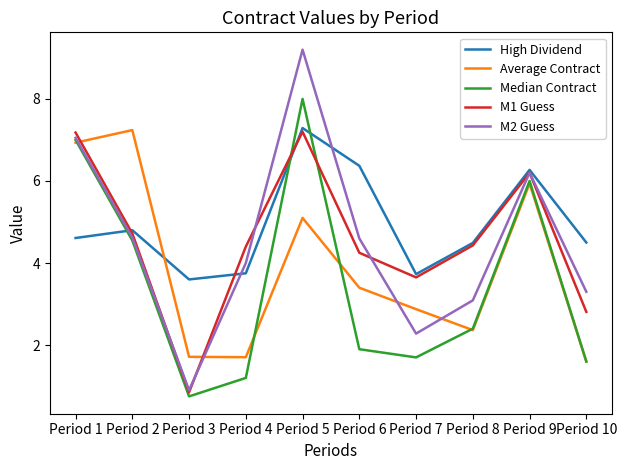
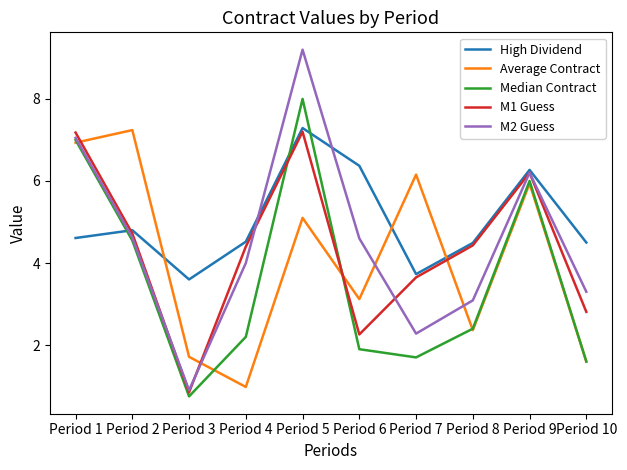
  {
    "High Dividend": {
      "Period 1": 4.6,
      "Period 2": 4.8,
      "Period 3": 3.6,
-     "Period 4": 3.8,
+     "Period 4": 4.5,
      "Period 5": 7.3,
      "Period 6": 6.4,
      "Period 7": 3.7,
      "Period 9": 6.3,
      "Period 10": 4.5
    },
    "Average Contract": {
      "Period 1": 6.9,
      "Period 2": 7.2,
      "Period 3": 1.7,
-     "Period 4": 1.7,
+     "Period 4": 1.0,
      "Period 5": 5.1,
-     "Period 6": 3.4,
-     "Period 7": 2.9
+     "Period 6": 3.1,
+     "Period 7": 6.2
    },
    "Median Contract": {
      "Period 2": 4.6,
      "Period 3": 0.8,
-     "Period 4": 1.2,
+     "Period 4": 2.2,
      "Period 5": 8.0,
      "Period 6": 1.9,
      "Period 7": 1.7
    },
    "M1 Guess": {
      "Period 1": 7.2,
      "Period 2": 4.7,
      "Period 4": 4.4,
      "Period 5": 7.2,
-     "Period 6": 4.3,
+     "Period 6": 2.3,
      "Period 7": 3.7,
      "Period 10": 2.8
    },
    "M2 Guess": {
      "Period 2": 4.6,
      "Period 4": 4.0,
      "Period 5": 9.2,
      "Period 6": 4.6,
      "Period 7": 2.3,
      "Period 8": 3.1,
      "Period 10": 3.3
    }
  }
